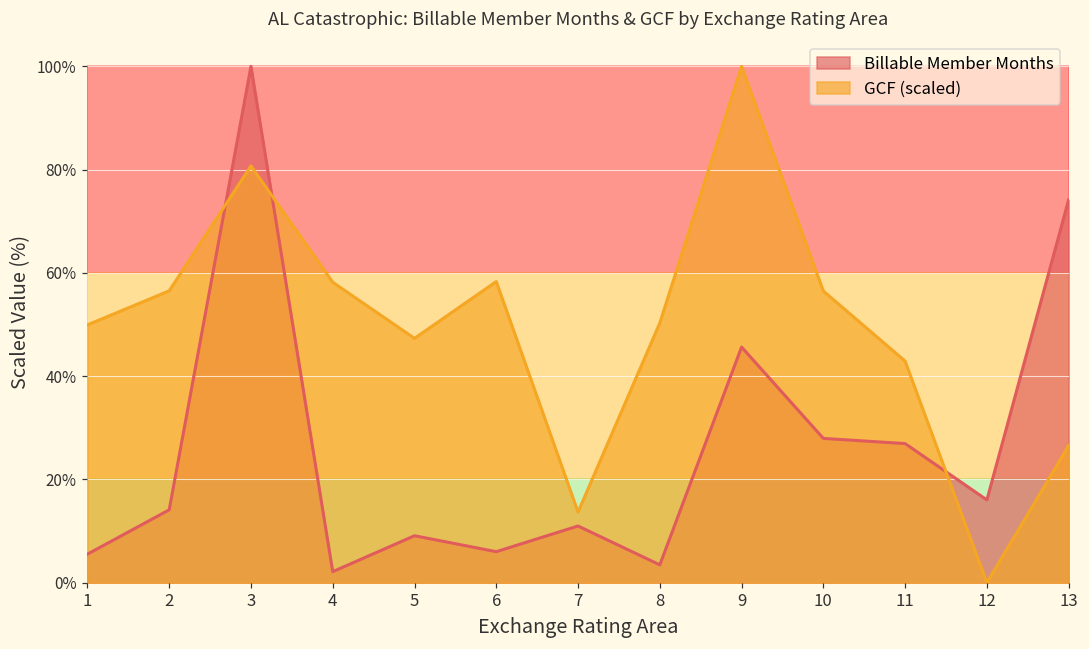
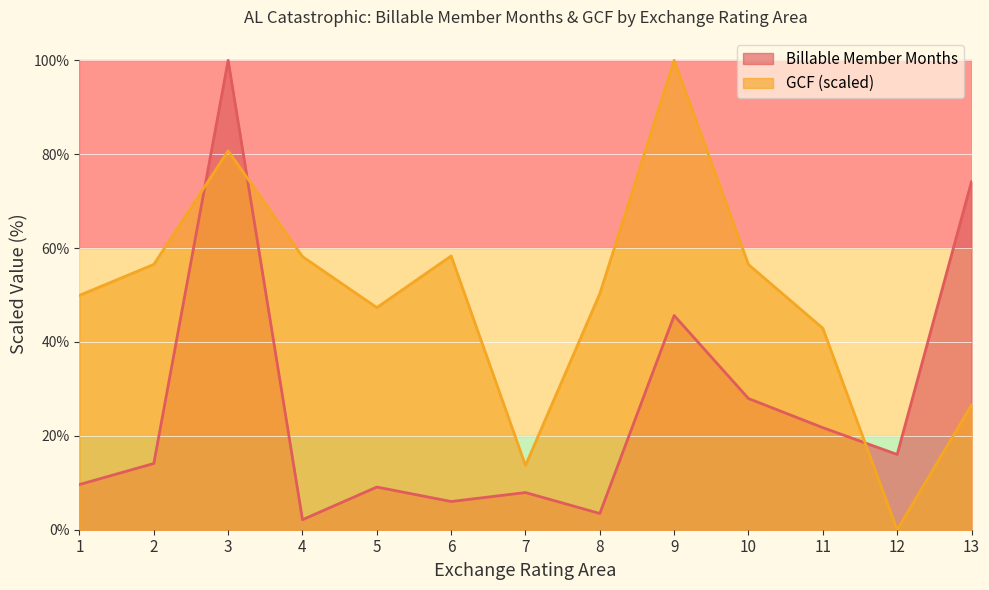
  {
    "Billable Member Months": {
-     "1": "6%",
+     "1": "10%",
      "2": "14%",
      "4": "2%",
      "5": "9%",
      "6": "6%",
-     "7": "11%",
+     "7": "8%",
      "8": "3%",
      "9": "46%",
      "10": "28%",
-     "11": "27%",
+     "11": "22%",
      "12": "16%"
    },
    "GCF (scaled)": {
      "1": "50%",
      "2": "57%",
      "4": "58%",
      "5": "47%",
      "6": "58%",
      "7": "14%",
      "8": "50%",
      "10": "56%",
      "11": "43%",
      "12": "0%",
      "13": "27%"
    }
  }
